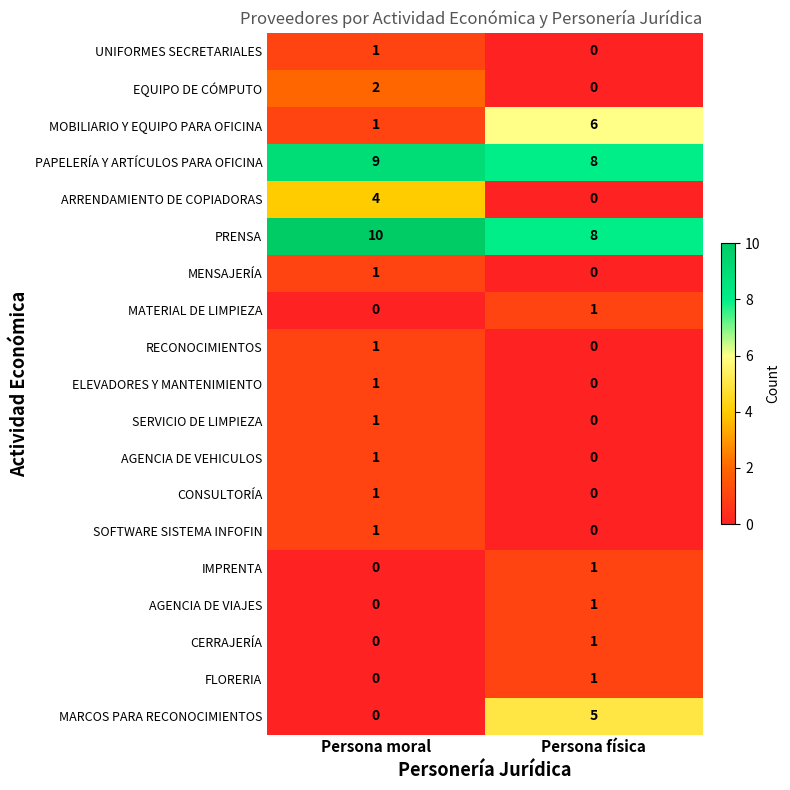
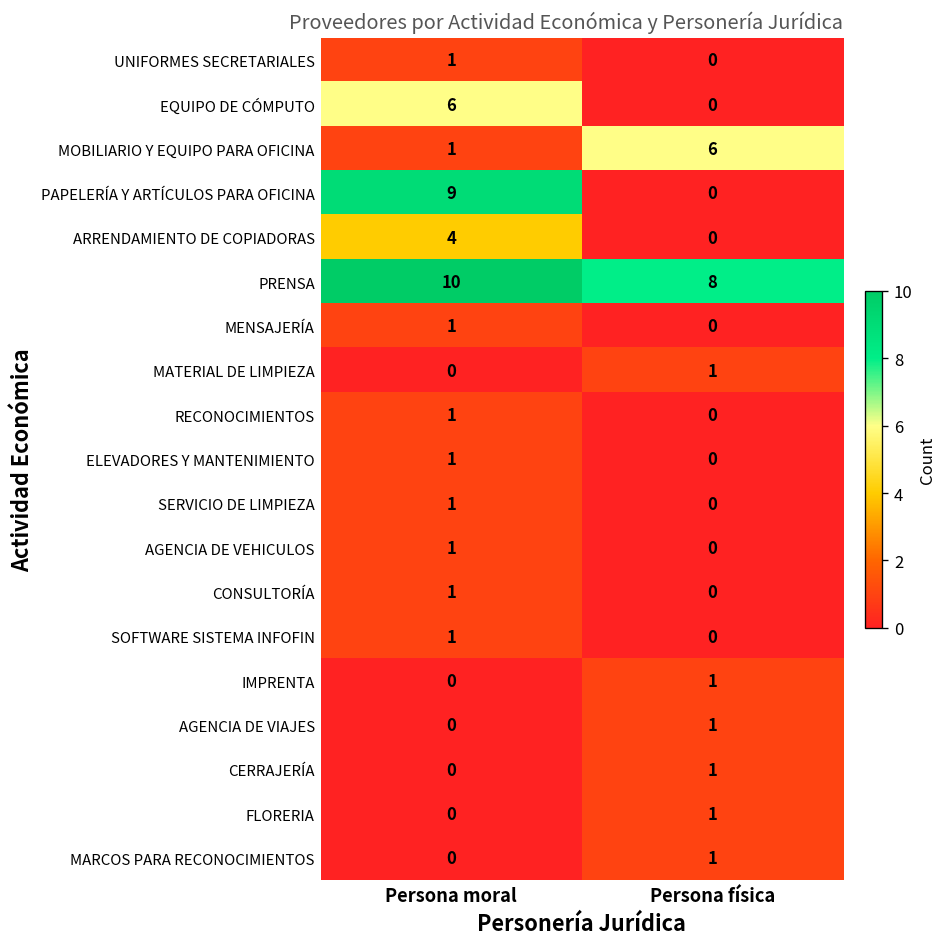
  {
    "UNIFORMES SECRETARIALES": {
      "Persona moral": 1,
      "Persona física": 0
    },
    "EQUIPO DE CÓMPUTO": {
-     "Persona moral": 2,
+     "Persona moral": 6,
      "Persona física": 0
    },
    "MOBILIARIO Y EQUIPO PARA OFICINA": {
      "Persona moral": 1,
      "Persona física": 6
    },
    "PAPELERÍA Y ARTÍCULOS PARA OFICINA": {
      "Persona moral": 9,
-     "Persona física": 8
+     "Persona física": 0
    },
    "ARRENDAMIENTO DE COPIADORAS": {
      "Persona moral": 4,
      "Persona física": 0
    },
    "PRENSA": {
      "Persona moral": 10,
      "Persona física": 8
    },
    "MENSAJERÍA": {
      "Persona moral": 1,
      "Persona física": 0
    },
    "MATERIAL DE LIMPIEZA": {
      "Persona moral": 0,
      "Persona física": 1
    },
    "RECONOCIMIENTOS": {
      "Persona moral": 1,
      "Persona física": 0
    },
    "ELEVADORES Y MANTENIMIENTO": {
      "Persona moral": 1,
      "Persona física": 0
    },
    "SERVICIO DE LIMPIEZA": {
      "Persona moral": 1,
      "Persona física": 0
    },
    "AGENCIA DE VEHICULOS": {
      "Persona moral": 1,
      "Persona física": 0
    },
    "CONSULTORÍA": {
      "Persona moral": 1,
      "Persona física": 0
    },
    "SOFTWARE SISTEMA INFOFIN": {
      "Persona moral": 1,
      "Persona física": 0
    },
    "IMPRENTA": {
      "Persona moral": 0,
      "Persona física": 1
    },
    "AGENCIA DE VIAJES": {
      "Persona moral": 0,
      "Persona física": 1
    },
    "CERRAJERÍA": {
      "Persona moral": 0,
      "Persona física": 1
    },
    "FLORERIA": {
      "Persona moral": 0,
      "Persona física": 1
    },
    "MARCOS PARA RECONOCIMIENTOS": {
      "Persona moral": 0,
-     "Persona física": 5
+     "Persona física": 1
    }
  }
